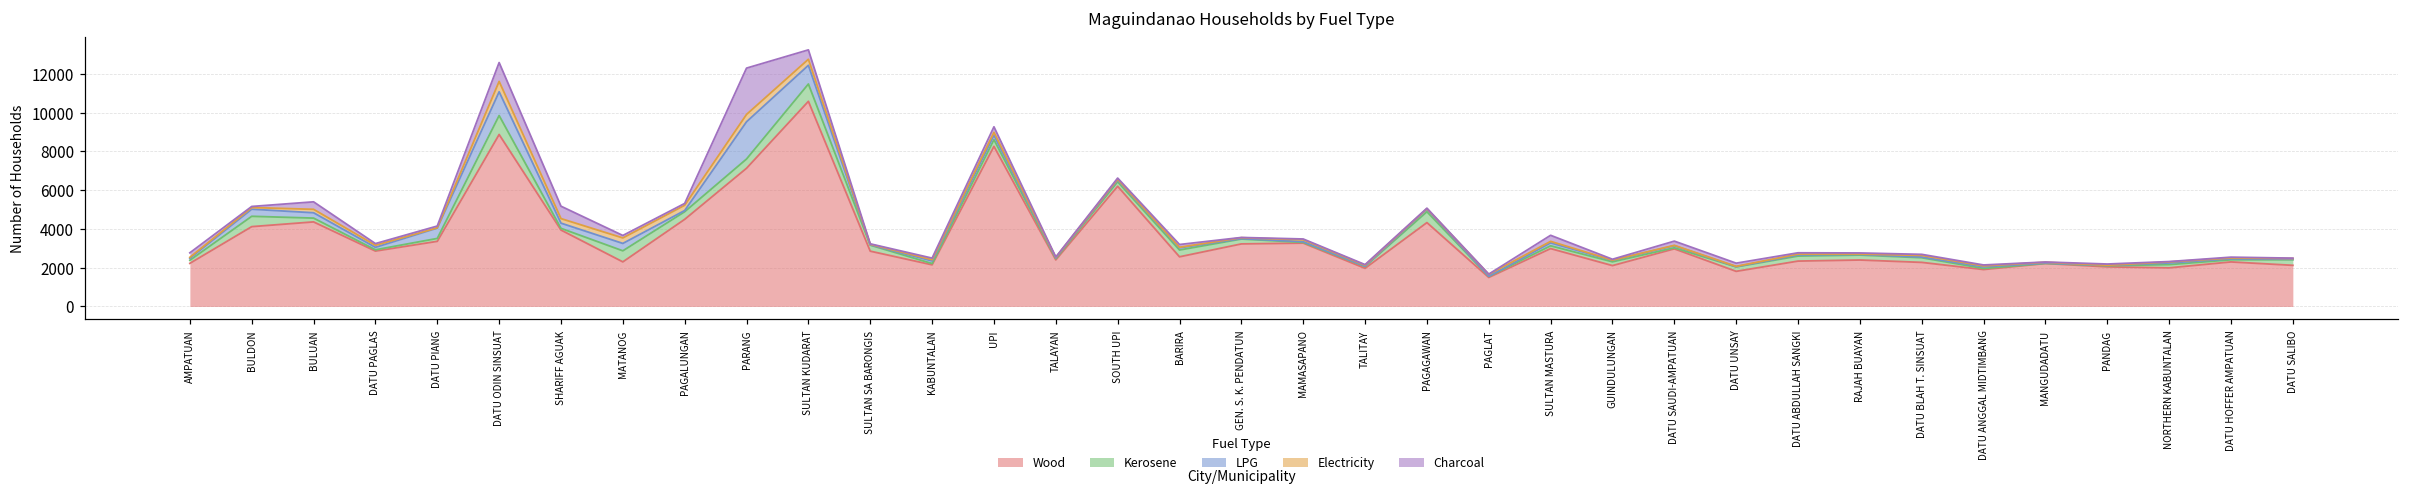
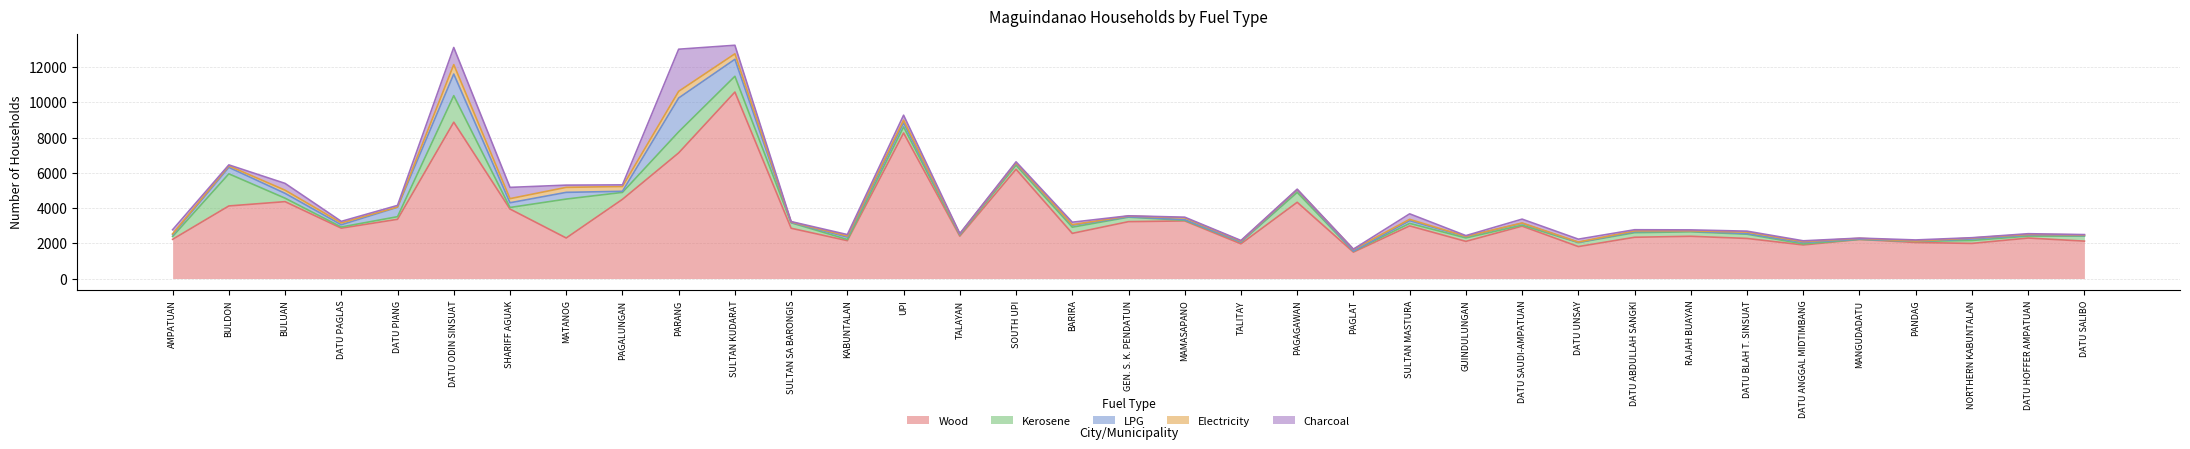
  {
    "Kerosene": {
-     "BULDON": 500,
+     "BULDON": 1800,
      "BULUAN": 200,
      "DATU PIANG": 200,
-     "DATU ODIN SINSUAT": 1000,
-     "MATANOG": 600,
-     "PARANG": 500,
+     "DATU ODIN SINSUAT": 1500,
+     "MATANOG": 2200,
+     "PARANG": 1200,
      "SULTAN KUDARAT": 900,
      "UPI": 300
    }
  }
